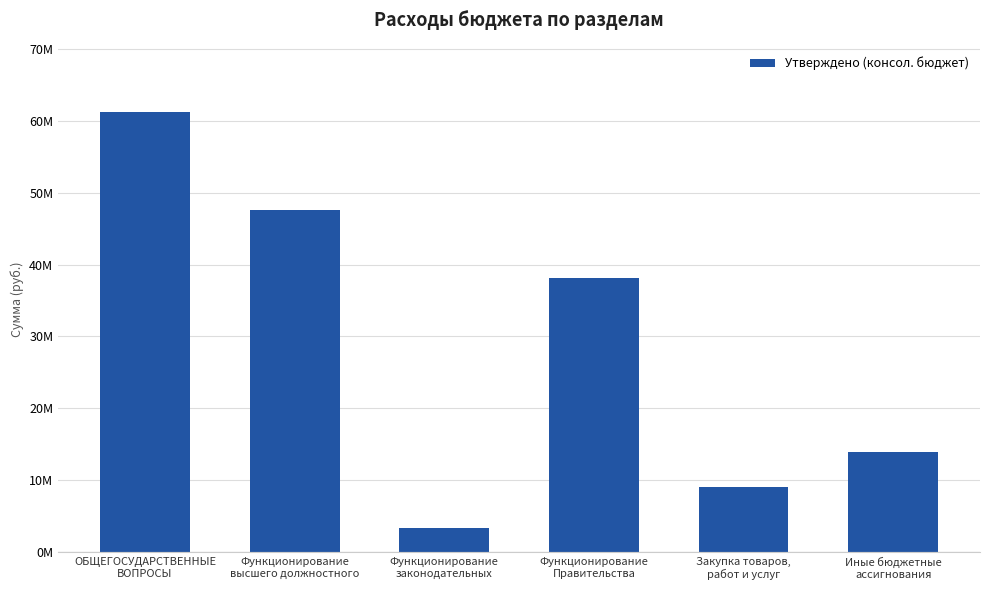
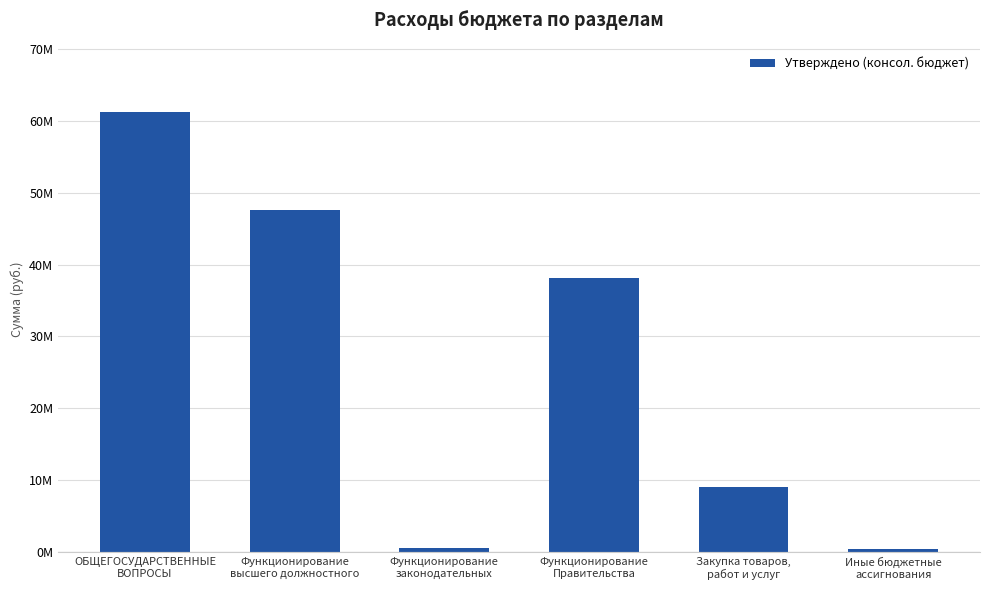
  {
    "ОБЩЕГОСУДАРСТВЕННЫЕ ВОПРОСЫ": 61000000,
    "Функционирование высшего должностного": 48000000,
-   "Функционирование законодательных": 3000000,
+   "Функционирование законодательных": 1000000,
    "Функционирование Правительства": 38000000,
    "Закупка товаров, работ и услуг": 9000000,
-   "Иные бюджетные ассигнования": 14000000
+   "Иные бюджетные ассигнования": 0
  }
